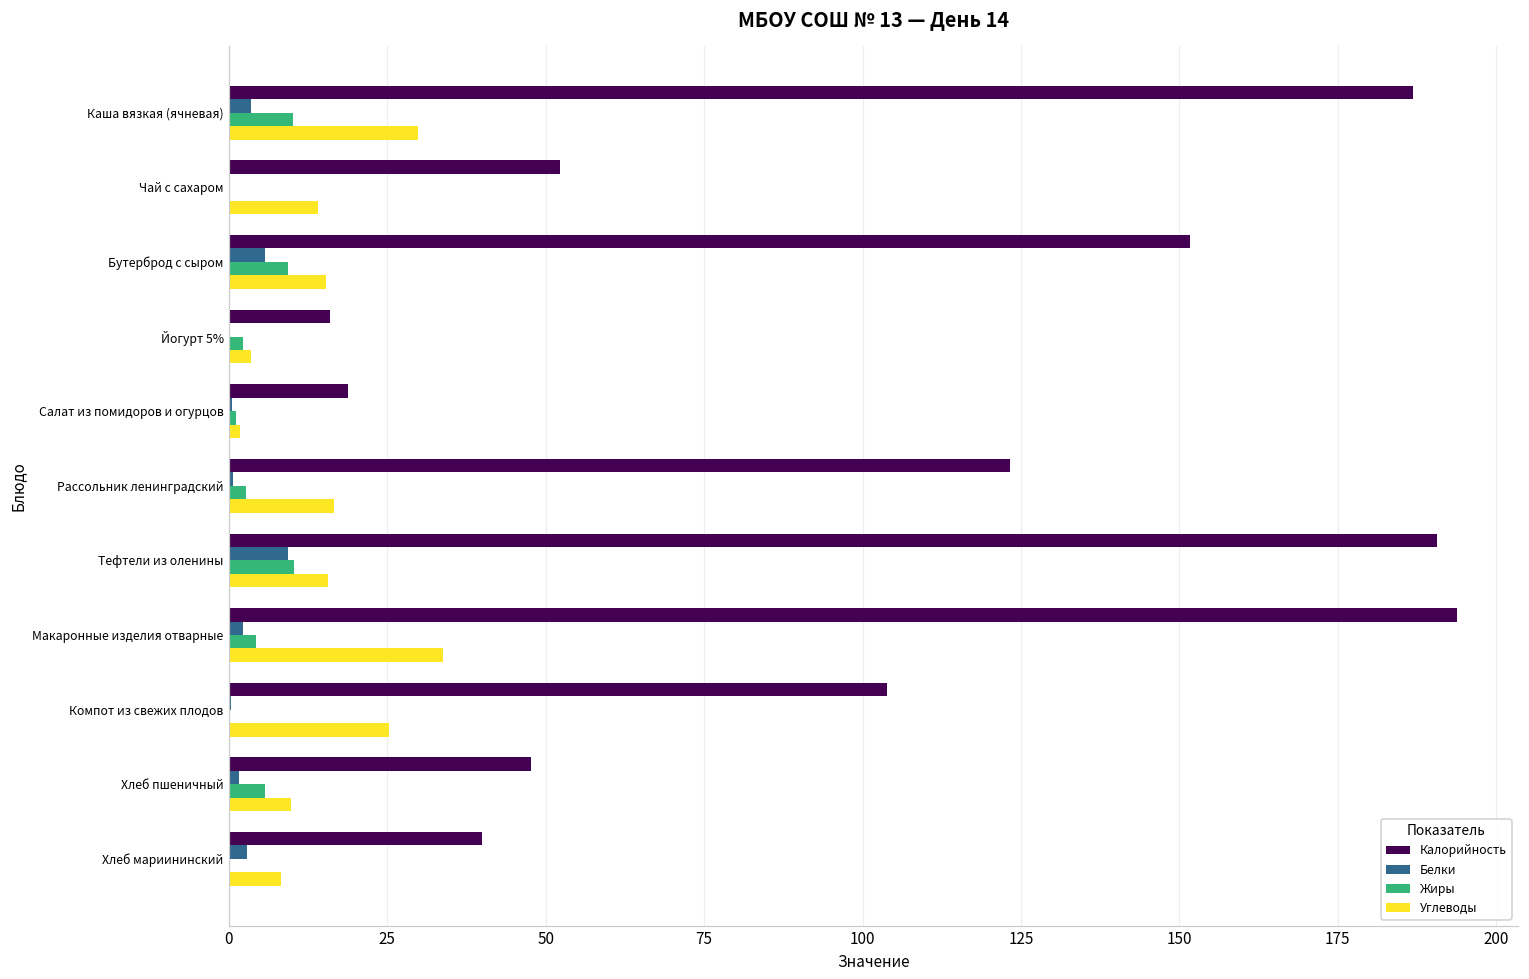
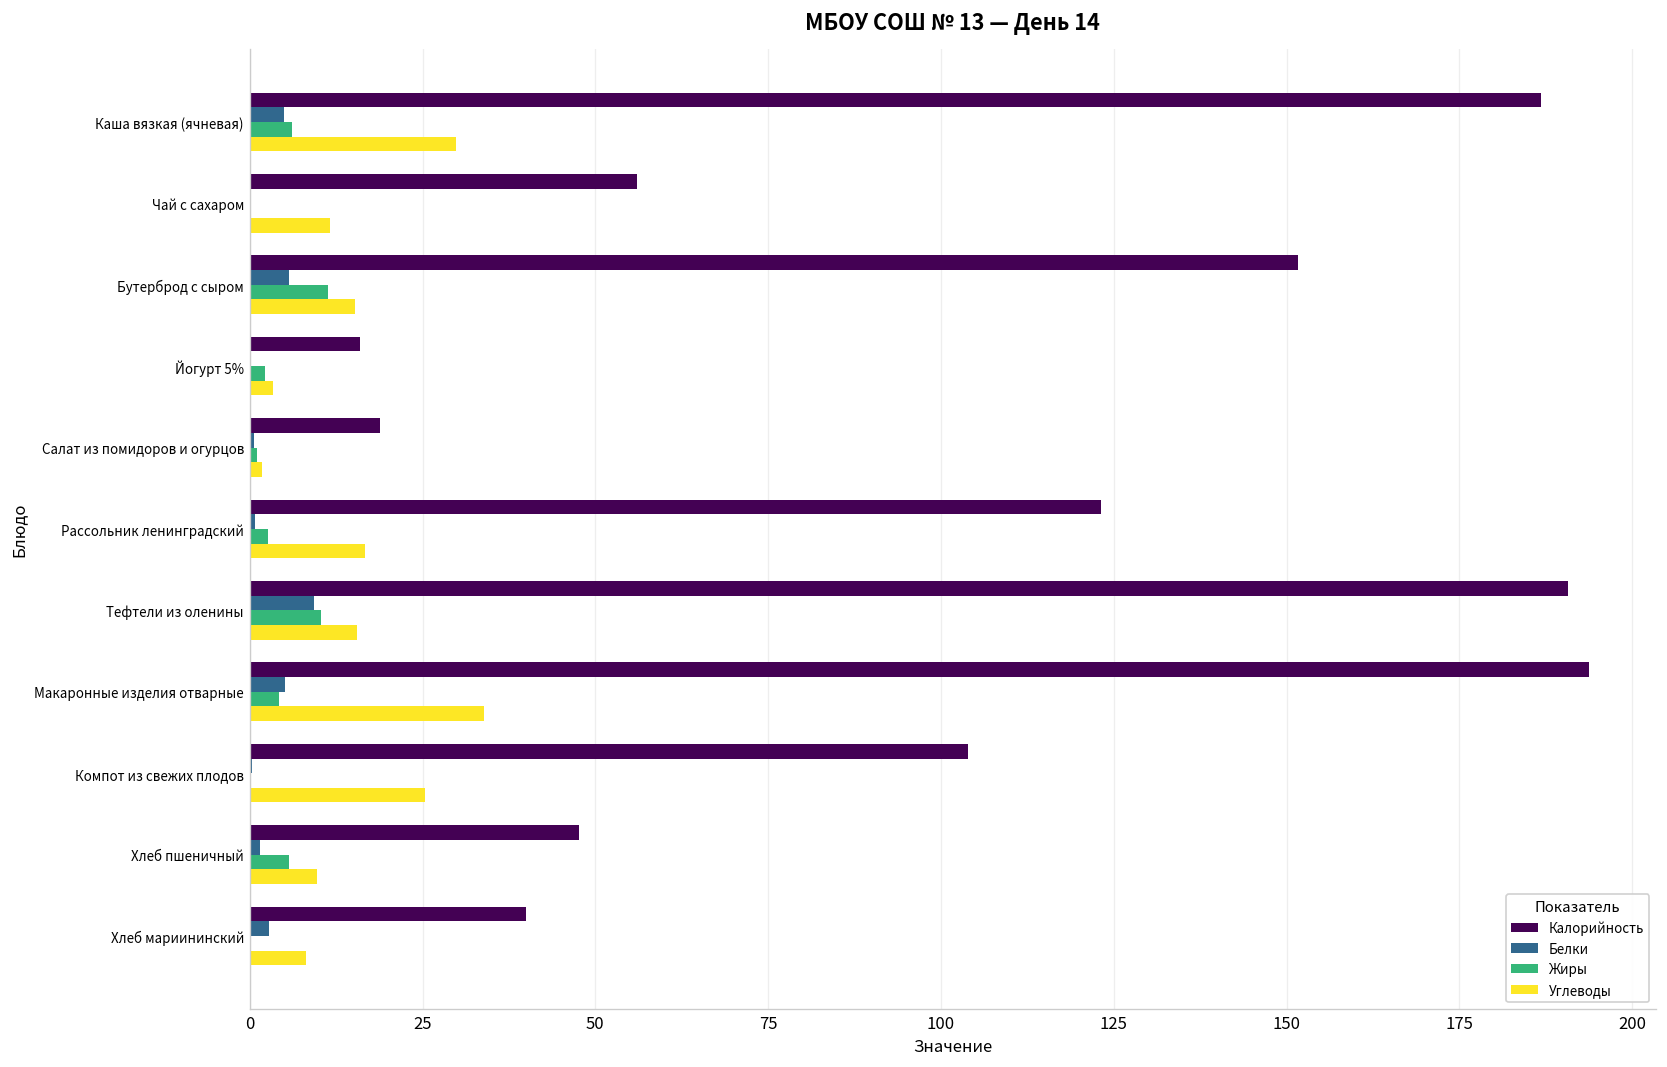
  {
    "Калорийность": {
      "Каша вязкая (ячневая)": 187,
-     "Чай с сахаром": 52,
+     "Чай с сахаром": 56,
      "Бутерброд с сыром": 152,
      "Йогурт 5%": 16,
      "Салат из помидоров и огурцов": 19,
      "Рассольник ленинградский": 123,
      "Тефтели из оленины": 191,
      "Макаронные изделия отварные": 194,
      "Компот из свежих плодов": 104,
      "Хлеб пшеничный": 48,
      "Хлеб мариининский": 40
    },
    "Белки": {
-     "Каша вязкая (ячневая)": 4,
+     "Каша вязкая (ячневая)": 5,
      "Бутерброд с сыром": 6,
      "Йогурт 5%": 0,
      "Салат из помидоров и огурцов": 1,
      "Рассольник ленинградский": 1,
      "Тефтели из оленины": 9,
-     "Макаронные изделия отварные": 2,
+     "Макаронные изделия отварные": 5,
      "Хлеб пшеничный": 2,
      "Хлеб мариининский": 3
    },
    "Жиры": {
-     "Каша вязкая (ячневая)": 10,
+     "Каша вязкая (ячневая)": 6,
      "Чай с сахаром": 0,
-     "Бутерброд с сыром": 9,
+     "Бутерброд с сыром": 11,
      "Йогурт 5%": 2,
      "Салат из помидоров и огурцов": 1,
      "Рассольник ленинградский": 3,
      "Тефтели из оленины": 10,
      "Макаронные изделия отварные": 4,
      "Хлеб пшеничный": 6
    },
    "Углеводы": {
      "Каша вязкая (ячневая)": 30,
-     "Чай с сахаром": 14,
+     "Чай с сахаром": 12,
      "Бутерброд с сыром": 15,
      "Йогурт 5%": 3,
      "Салат из помидоров и огурцов": 2,
      "Рассольник ленинградский": 17,
      "Тефтели из оленины": 16,
      "Макаронные изделия отварные": 34,
      "Компот из свежих плодов": 25,
      "Хлеб пшеничный": 10,
      "Хлеб мариининский": 8
    }
  }
